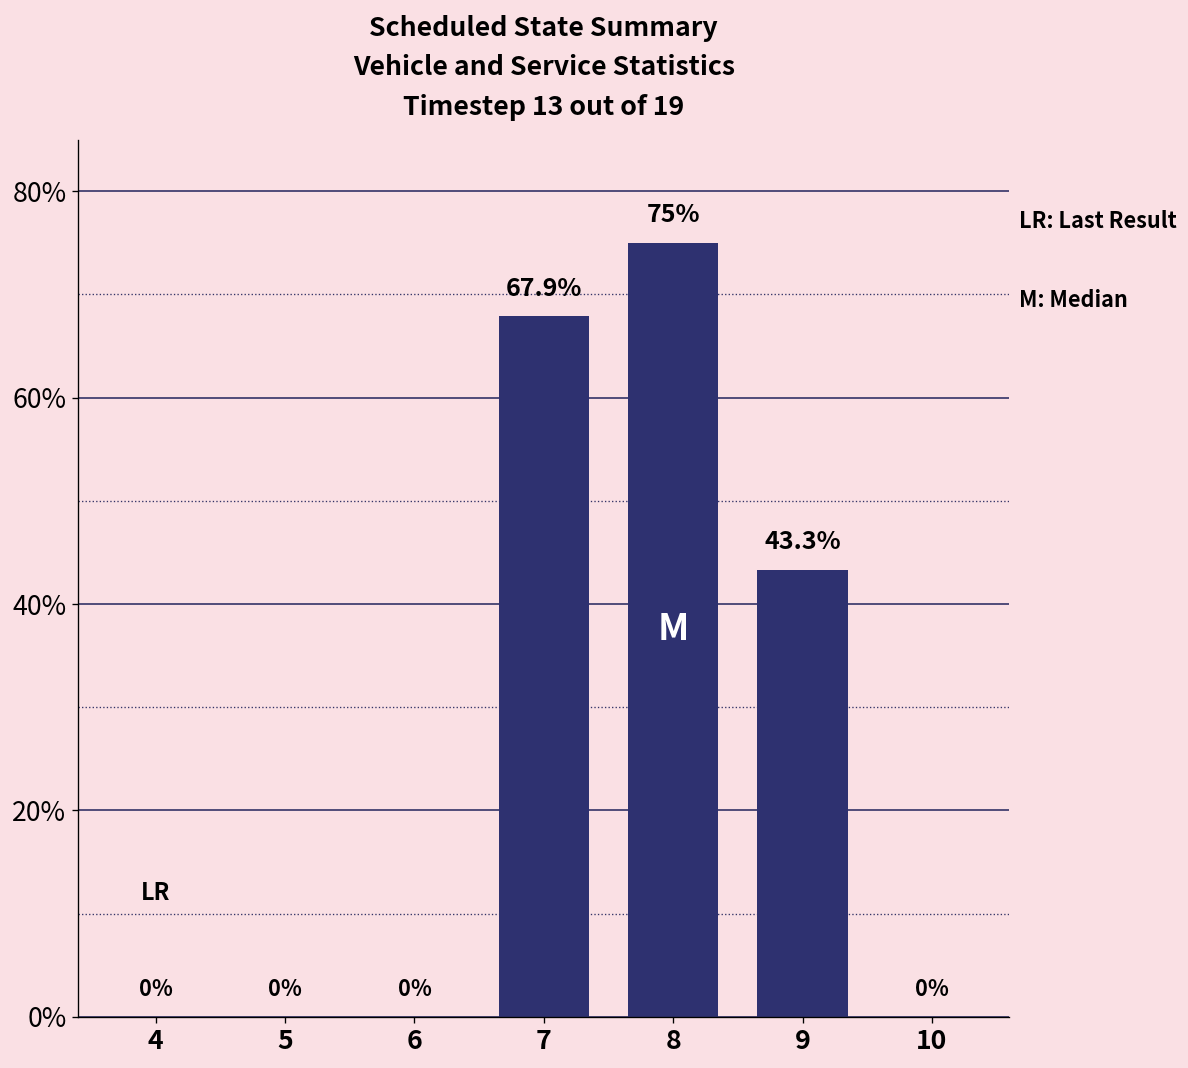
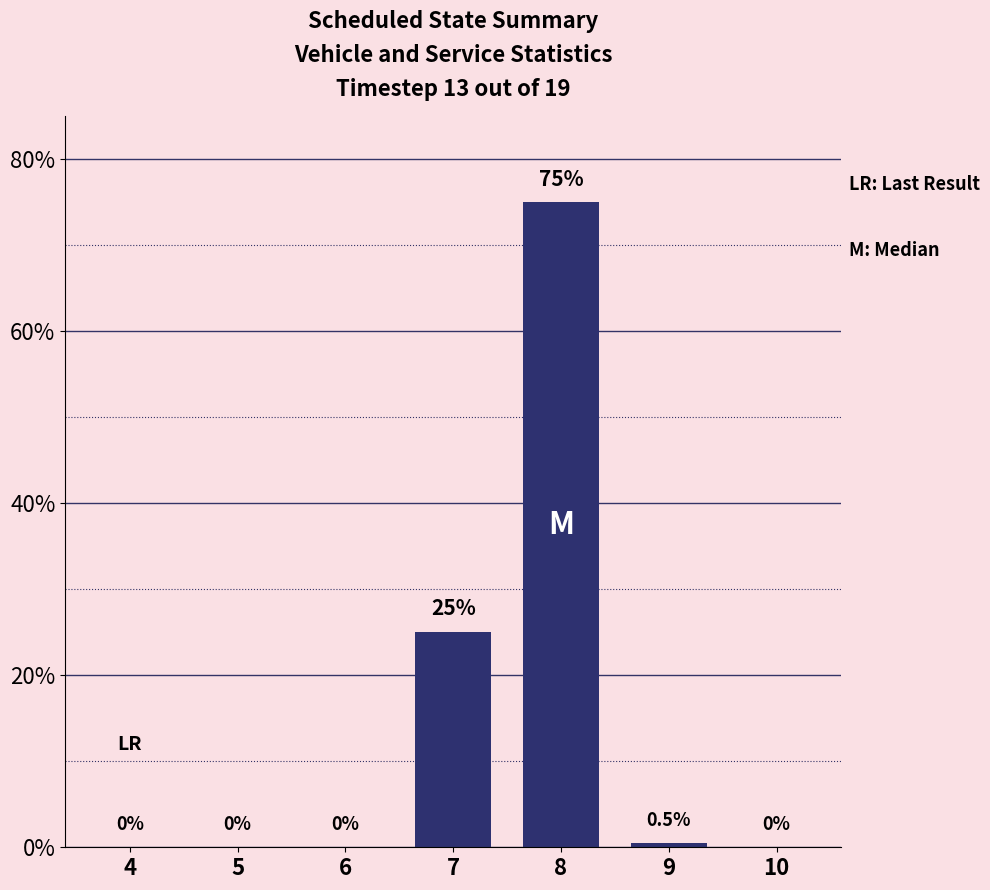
  {
    "4": "0%",
    "5": "0%",
    "6": "0%",
-   "7": "67.9%",
+   "7": "25%",
    "8": "75%",
-   "9": "43.3%",
+   "9": "0.5%",
    "10": "0%"
  }
